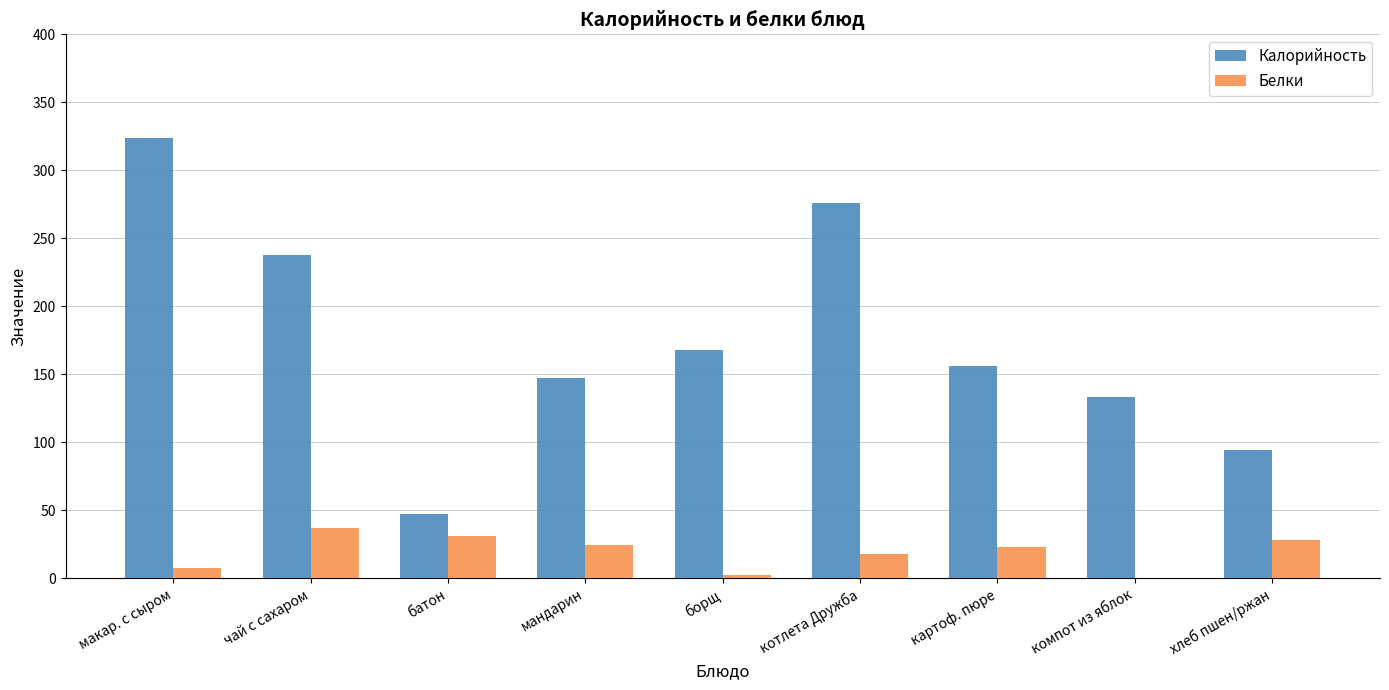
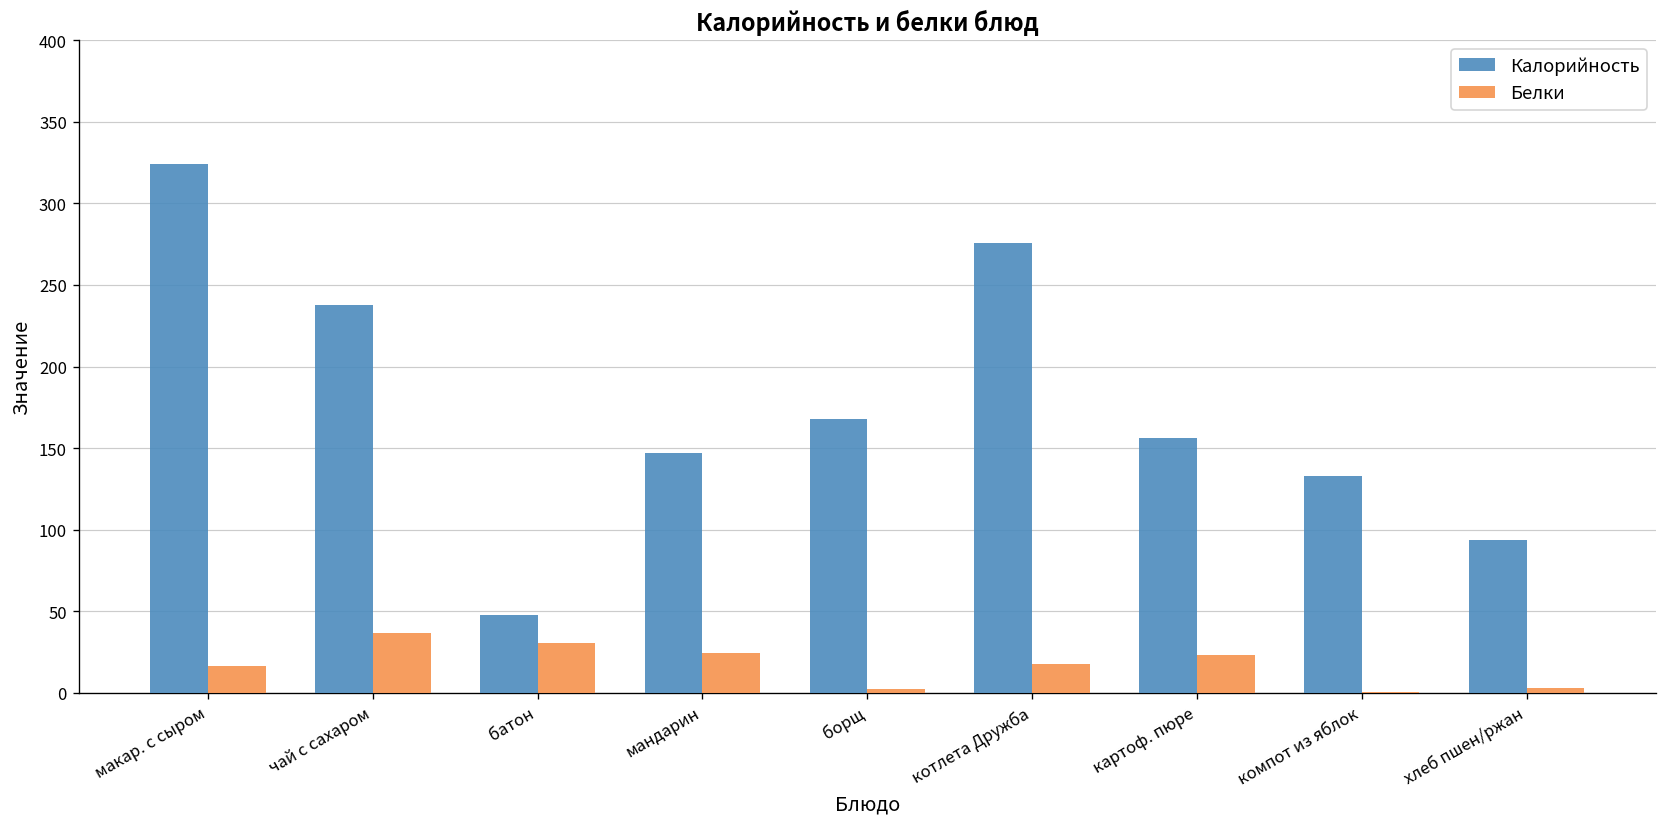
  {
    "Калорийность": {
      "макар. с сыром": 324,
      "чай с сахаром": 238,
      "батон": 48,
      "мандарин": 147,
      "борщ": 168,
      "котлета Дружба": 276,
      "картоф. пюре": 156,
      "компот из яблок": 133,
      "хлеб пшен/ржан": 94
    },
    "Белки": {
-     "макар. с сыром": 8,
+     "макар. с сыром": 17,
      "чай с сахаром": 37,
      "батон": 31,
      "мандарин": 25,
      "борщ": 2,
      "котлета Дружба": 18,
      "картоф. пюре": 23,
-     "хлеб пшен/ржан": 28
+     "хлеб пшен/ржан": 3
    }
  }
